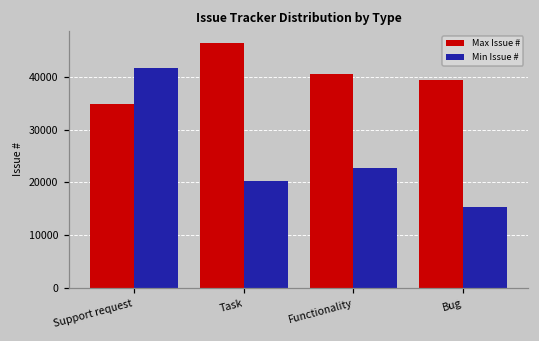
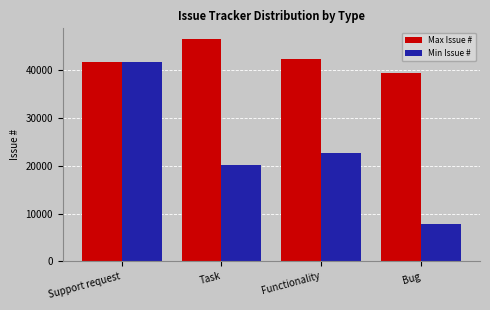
  {
    "Max Issue #": {
-     "Support request": 35000,
+     "Support request": 42000,
      "Task": 46000,
-     "Functionality": 41000,
+     "Functionality": 42000,
      "Bug": 39000
    },
    "Min Issue #": {
      "Support request": 42000,
      "Task": 20000,
      "Functionality": 23000,
-     "Bug": 15000
+     "Bug": 8000
    }
  }
